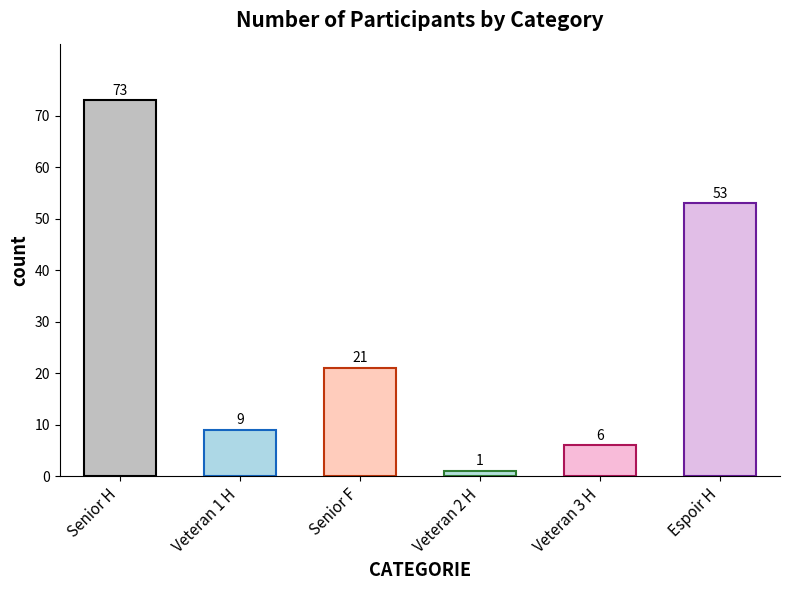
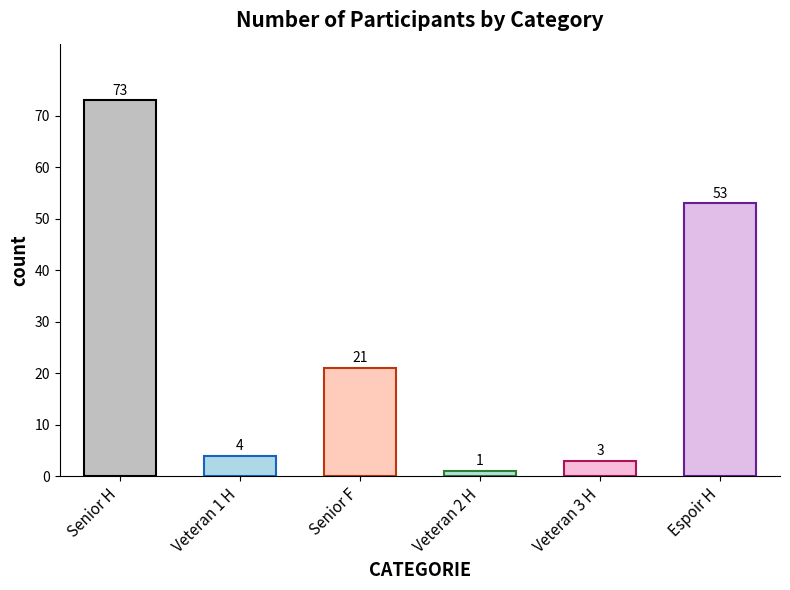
  {
    "Senior H": 73,
-   "Veteran 1 H": 9,
+   "Veteran 1 H": 4,
    "Senior F": 21,
    "Veteran 2 H": 1,
-   "Veteran 3 H": 6,
+   "Veteran 3 H": 3,
    "Espoir H": 53
  }
